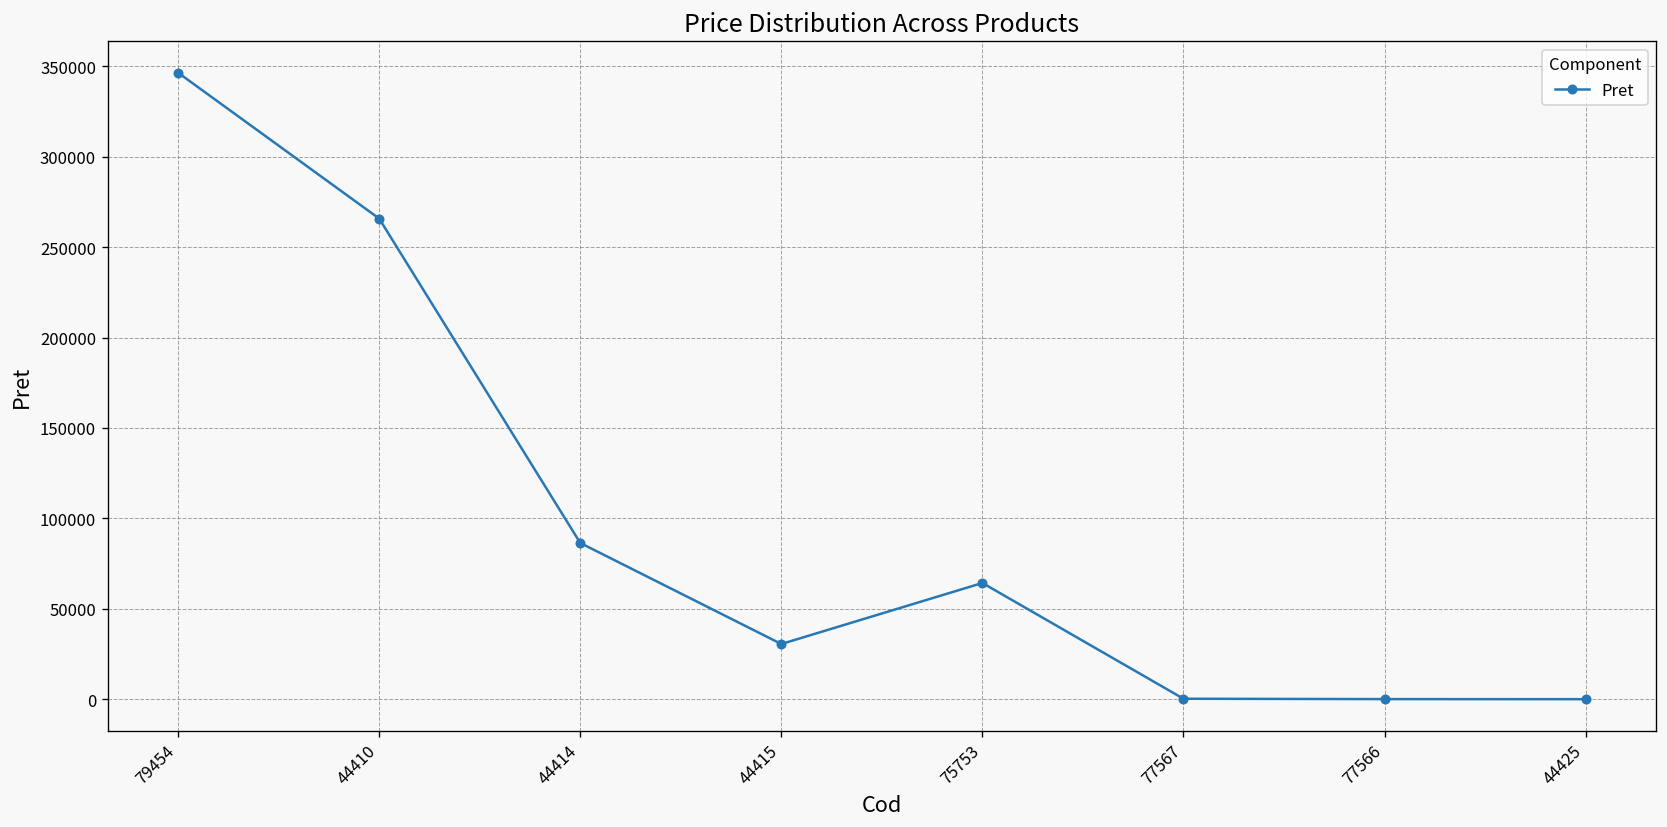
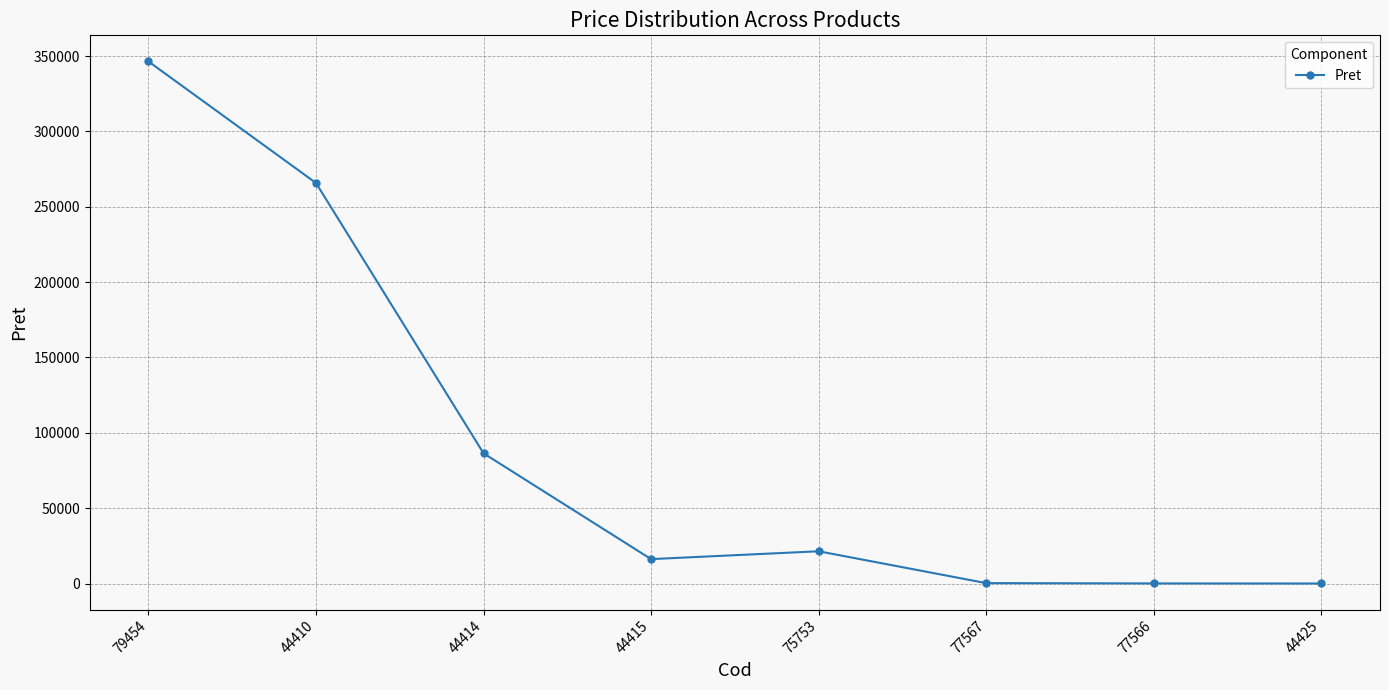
  {
    "79454": 346000,
    "44410": 266000,
    "44414": 86000,
-   "44415": 31000,
-   "75753": 64000,
+   "44415": 16000,
+   "75753": 21000,
    "77567": 0,
    "77566": 0,
    "44425": 0
  }
